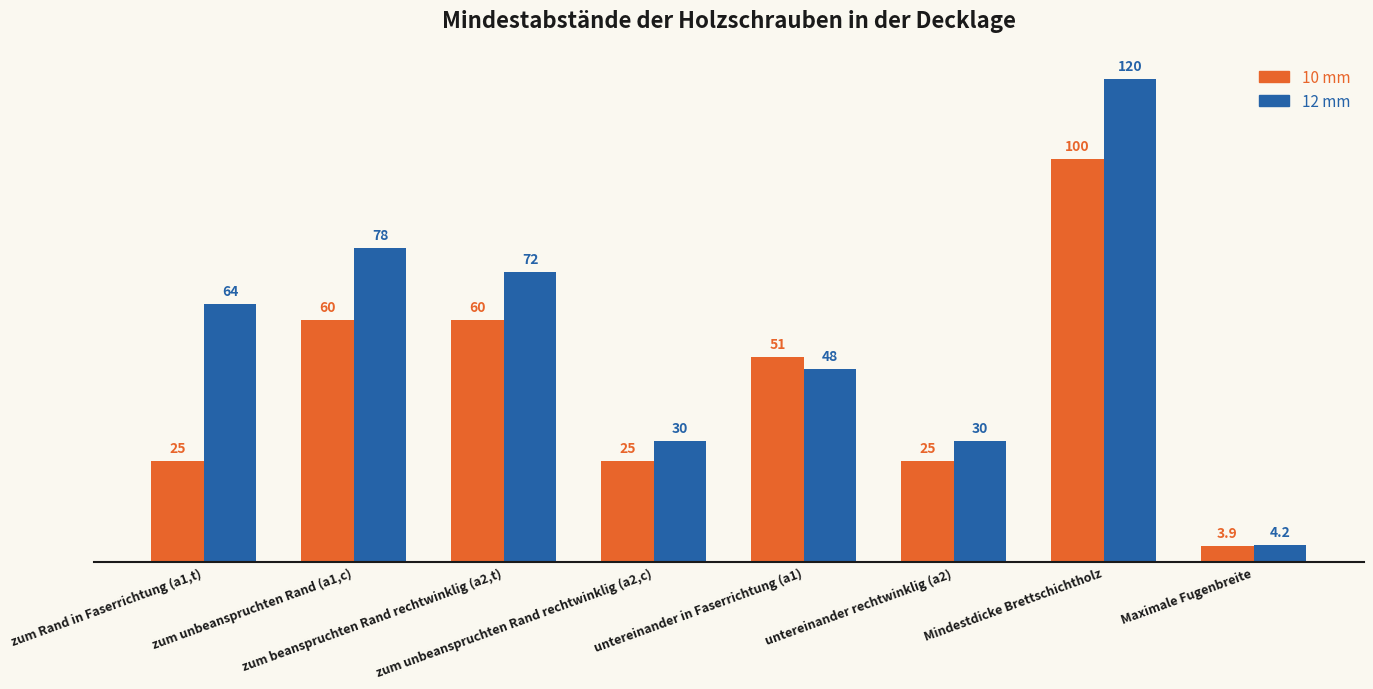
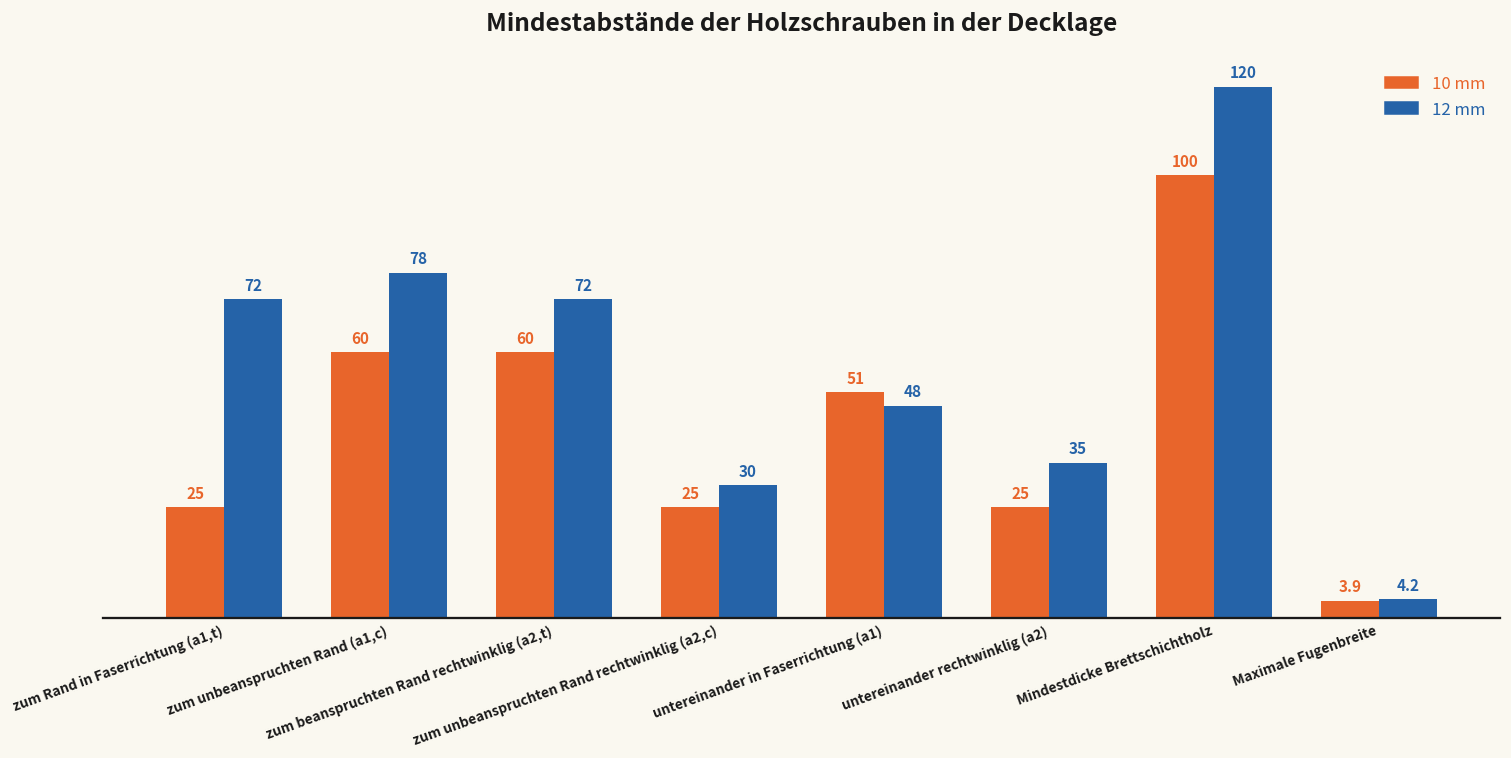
  {
    "10 mm": {
      "zum Rand in Faserrichtung (a1,t)": 25,
      "zum unbeanspruchten Rand (a1,c)": 60,
      "zum beanspruchten Rand rechtwinklig (a2,t)": 60,
      "zum unbeanspruchten Rand rechtwinklig (a2,c)": 25,
      "untereinander in Faserrichtung (a1)": 51,
      "untereinander rechtwinklig (a2)": 25,
      "Mindestdicke Brettschichtholz": 100,
      "Maximale Fugenbreite": 3.9
    },
    "12 mm": {
-     "zum Rand in Faserrichtung (a1,t)": 64,
+     "zum Rand in Faserrichtung (a1,t)": 72,
      "zum unbeanspruchten Rand (a1,c)": 78,
      "zum beanspruchten Rand rechtwinklig (a2,t)": 72,
      "zum unbeanspruchten Rand rechtwinklig (a2,c)": 30,
      "untereinander in Faserrichtung (a1)": 48,
-     "untereinander rechtwinklig (a2)": 30,
+     "untereinander rechtwinklig (a2)": 35,
      "Mindestdicke Brettschichtholz": 120,
      "Maximale Fugenbreite": 4.2
    }
  }
